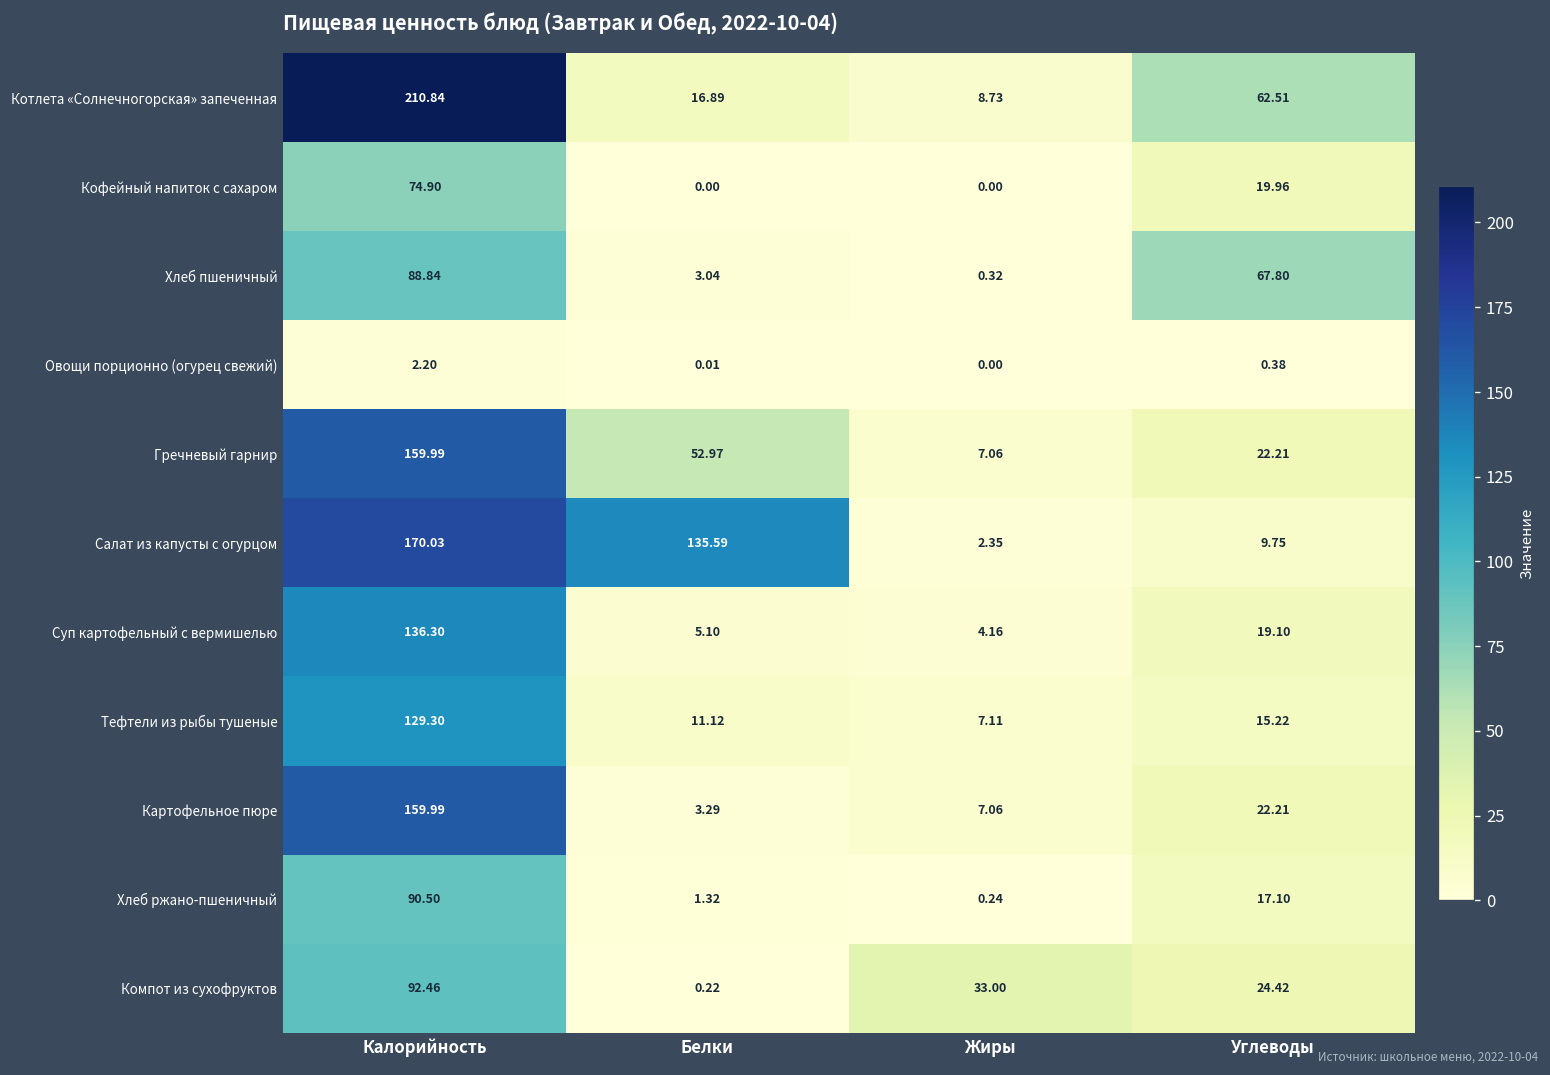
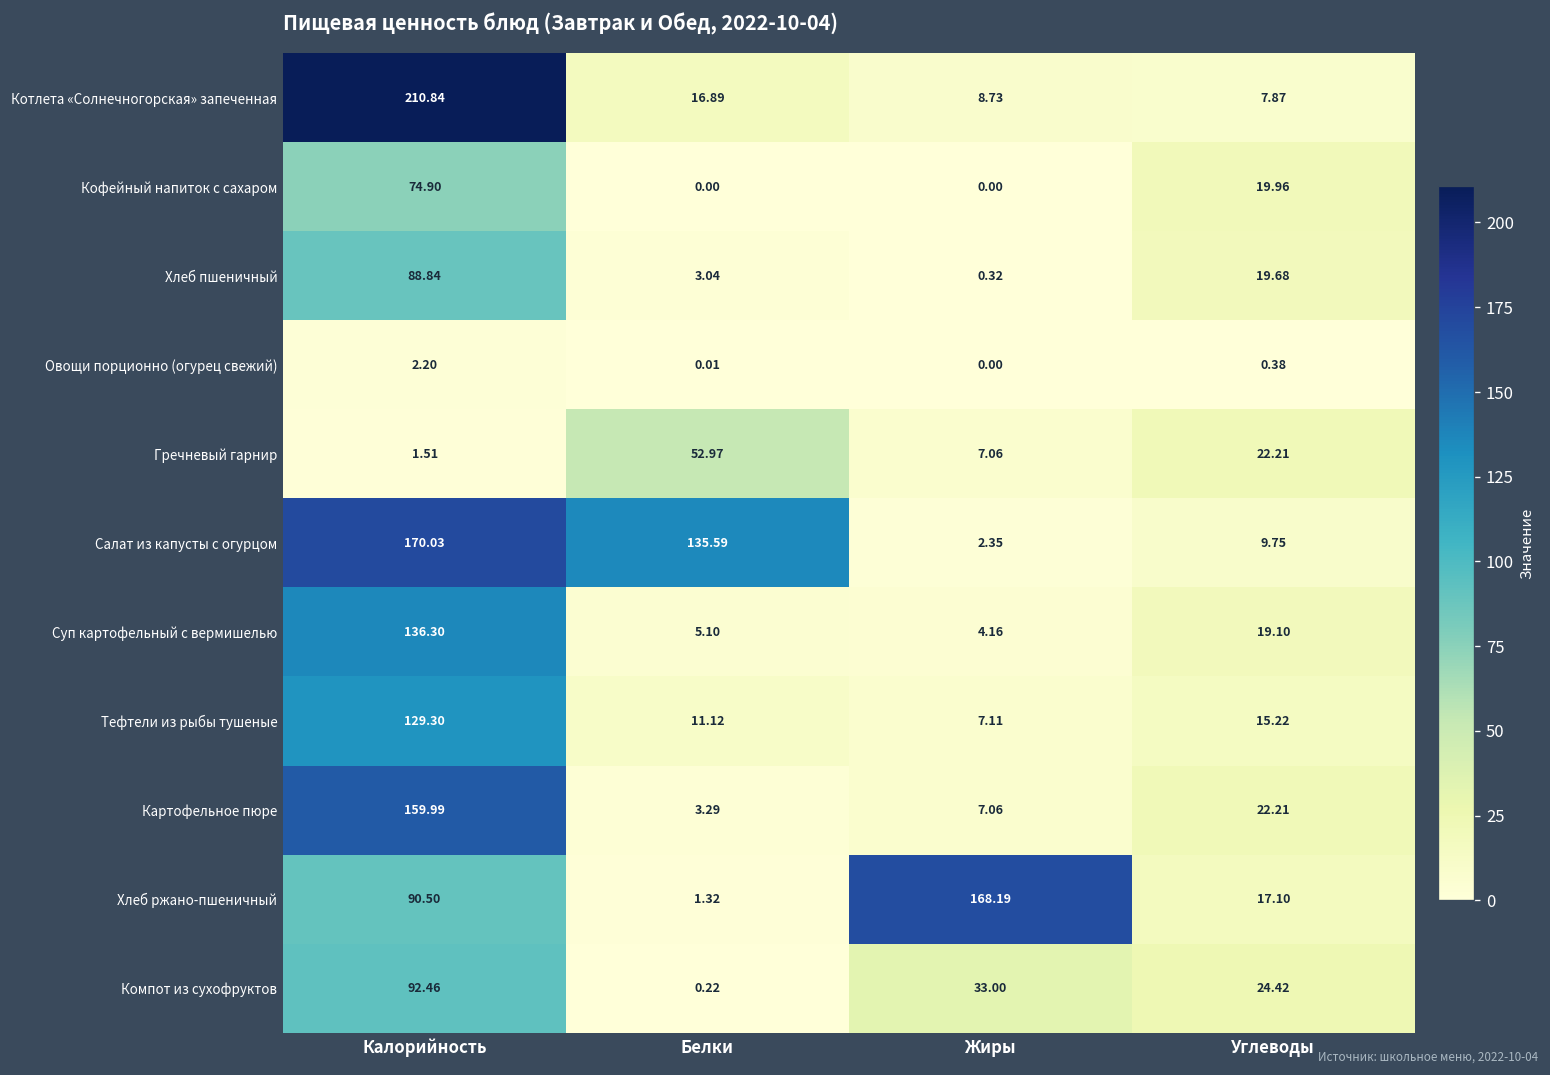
  {
    "Котлета «Солнечногорская» запеченная": {
      "Калорийность": 210.84,
      "Белки": 16.89,
      "Жиры": 8.73,
-     "Углеводы": 62.51
+     "Углеводы": 7.87
    },
    "Кофейный напиток с сахаром": {
      "Калорийность": 74.90,
      "Белки": 0.00,
      "Жиры": 0.00,
      "Углеводы": 19.96
    },
    "Хлеб пшеничный": {
      "Калорийность": 88.84,
      "Белки": 3.04,
      "Жиры": 0.32,
-     "Углеводы": 67.80
+     "Углеводы": 19.68
    },
    "Овощи порционно (огурец свежий)": {
      "Калорийность": 2.20,
      "Белки": 0.01,
      "Жиры": 0.00,
      "Углеводы": 0.38
    },
    "Гречневый гарнир": {
-     "Калорийность": 159.99,
+     "Калорийность": 1.51,
      "Белки": 52.97,
      "Жиры": 7.06,
      "Углеводы": 22.21
    },
    "Салат из капусты с огурцом": {
      "Калорийность": 170.03,
      "Белки": 135.59,
      "Жиры": 2.35,
      "Углеводы": 9.75
    },
    "Суп картофельный с вермишелью": {
      "Калорийность": 136.30,
      "Белки": 5.10,
      "Жиры": 4.16,
      "Углеводы": 19.10
    },
    "Тефтели из рыбы тушеные": {
      "Калорийность": 129.30,
      "Белки": 11.12,
      "Жиры": 7.11,
      "Углеводы": 15.22
    },
    "Картофельное пюре": {
      "Калорийность": 159.99,
      "Белки": 3.29,
      "Жиры": 7.06,
      "Углеводы": 22.21
    },
    "Хлеб ржано-пшеничный": {
      "Калорийность": 90.50,
      "Белки": 1.32,
-     "Жиры": 0.24,
+     "Жиры": 168.19,
      "Углеводы": 17.10
    },
    "Компот из сухофруктов": {
      "Калорийность": 92.46,
      "Белки": 0.22,
      "Жиры": 33.00,
      "Углеводы": 24.42
    }
  }
